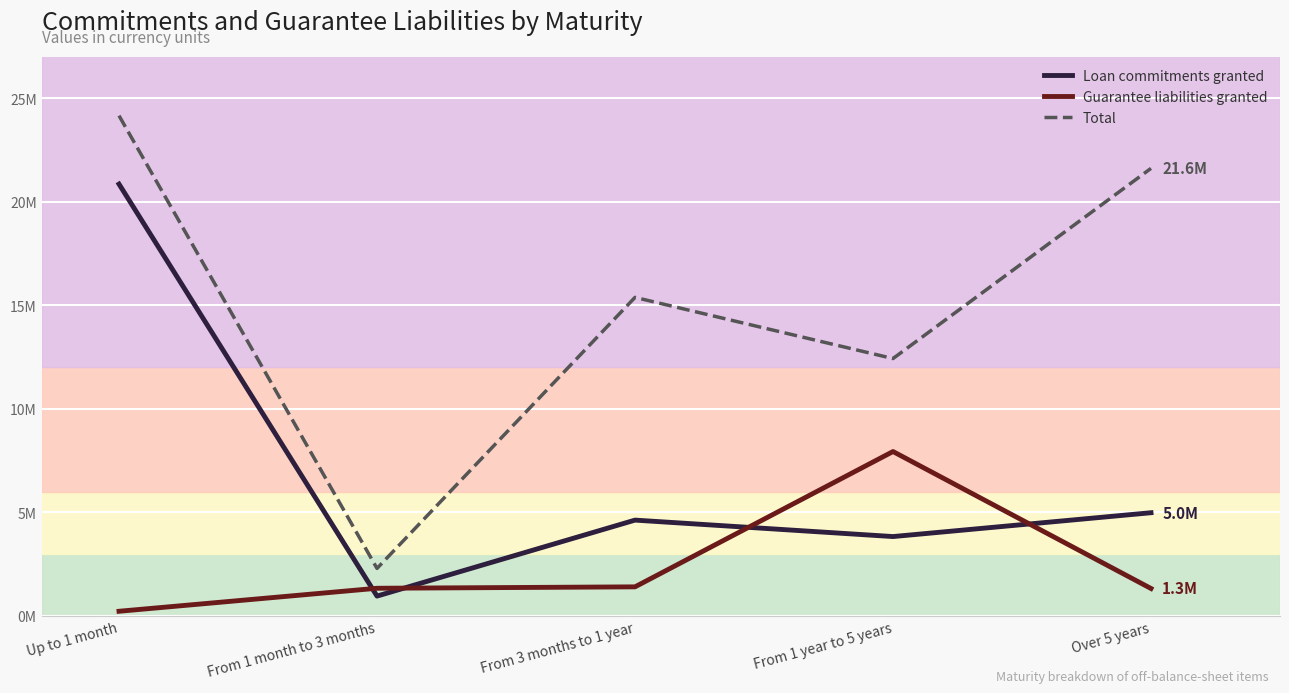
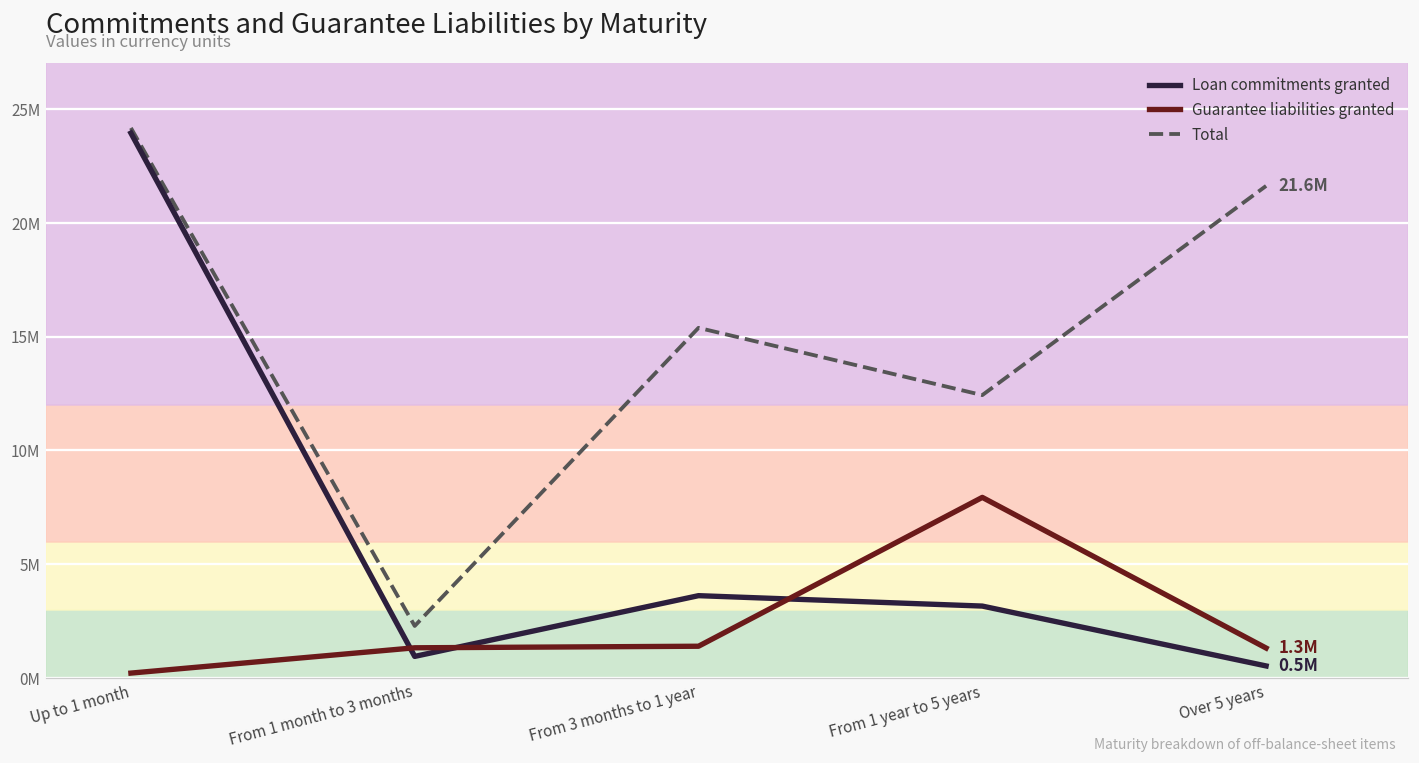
  {
    "Loan commitments granted": {
-     "Up to 1 month": "20900000",
-     "From 3 months to 1 year": "4600000",
-     "From 1 year to 5 years": "3800000",
-     "Over 5 years": "5.0M"
+     "Up to 1 month": "23900000",
+     "From 3 months to 1 year": "3600000",
+     "From 1 year to 5 years": "3200000",
+     "Over 5 years": "0.5M"
    },
    "Guarantee liabilities granted": {
      "Over 5 years": "1.3M"
    },
    "Total": {
      "Over 5 years": "21.6M"
    }
  }
